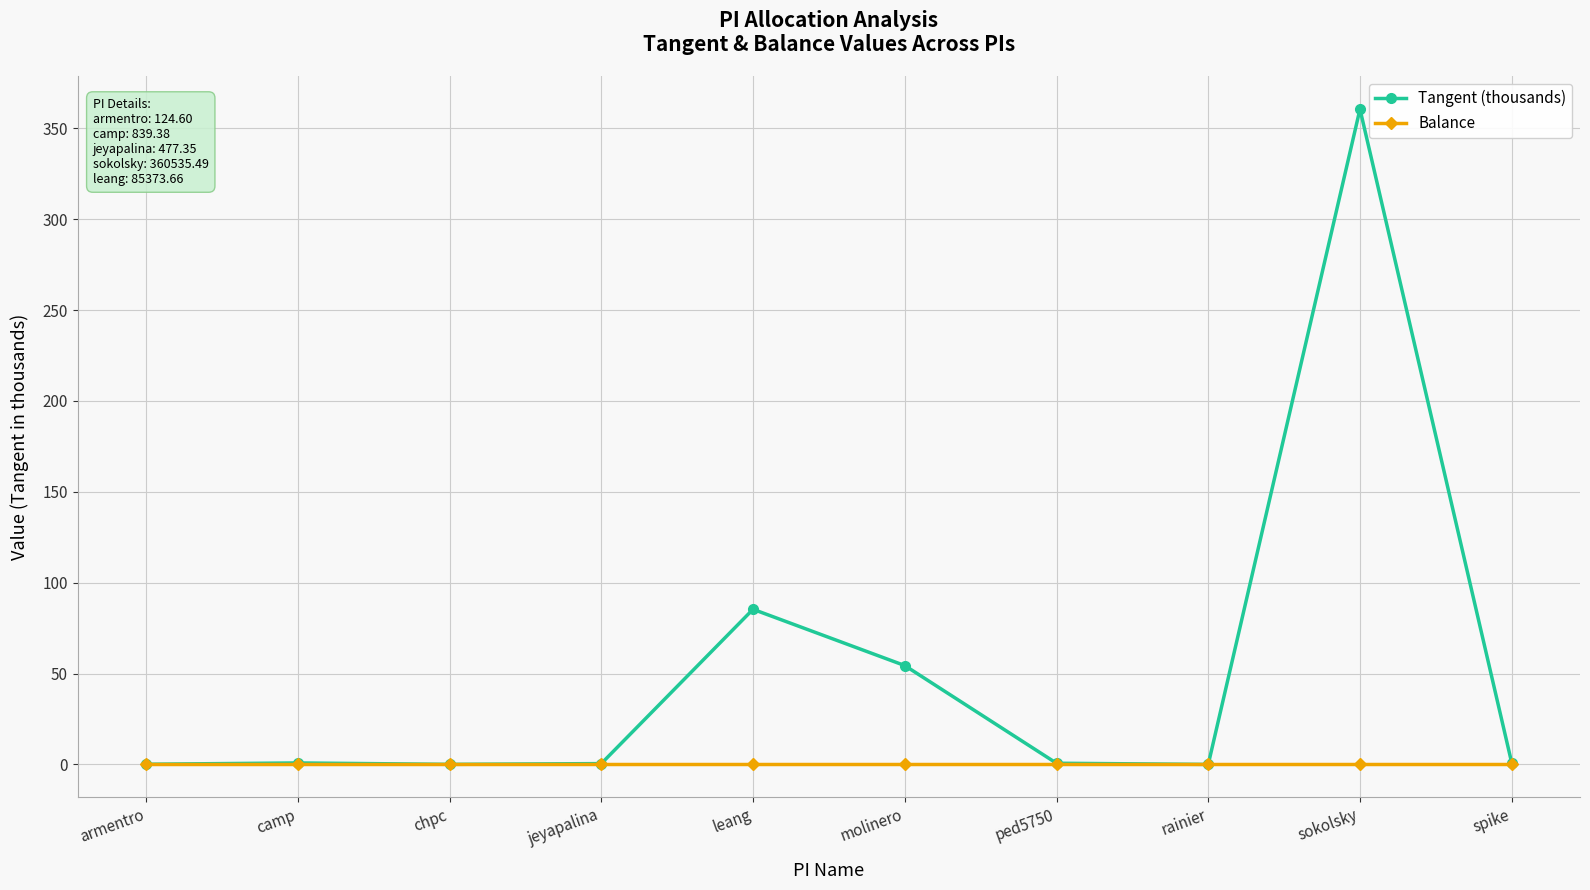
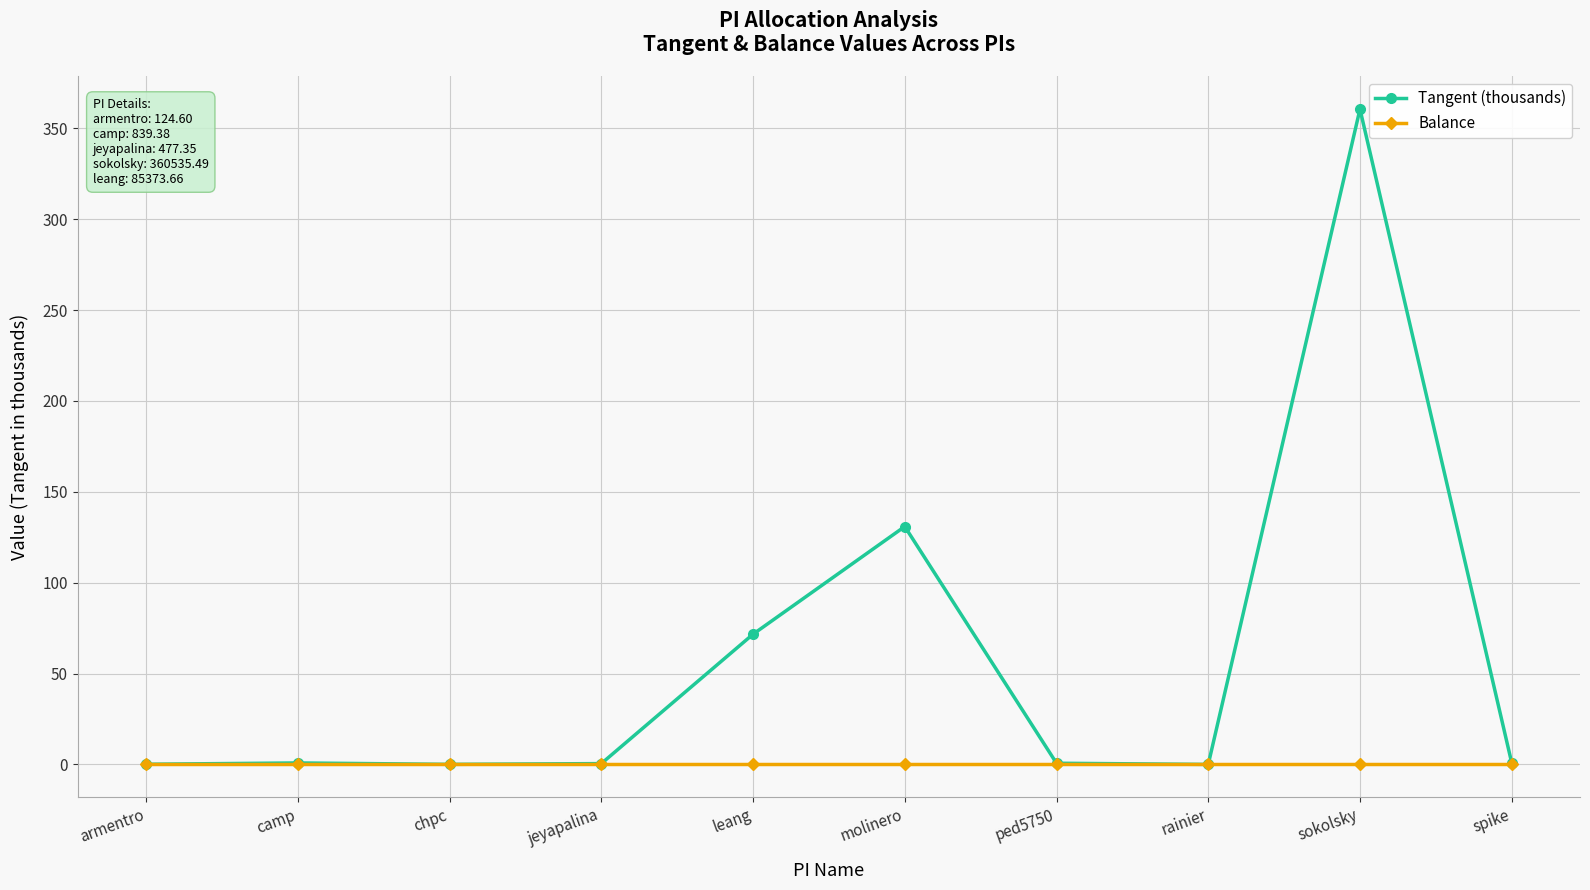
  {
    "Tangent (thousands)": {
-     "leang": 85,
-     "molinero": 54,
+     "leang": 72,
+     "molinero": 131,
      "sokolsky": 361
    },
    "Balance": {
      "leang": 0,
      "molinero": 0,
      "sokolsky": 0
    }
  }
